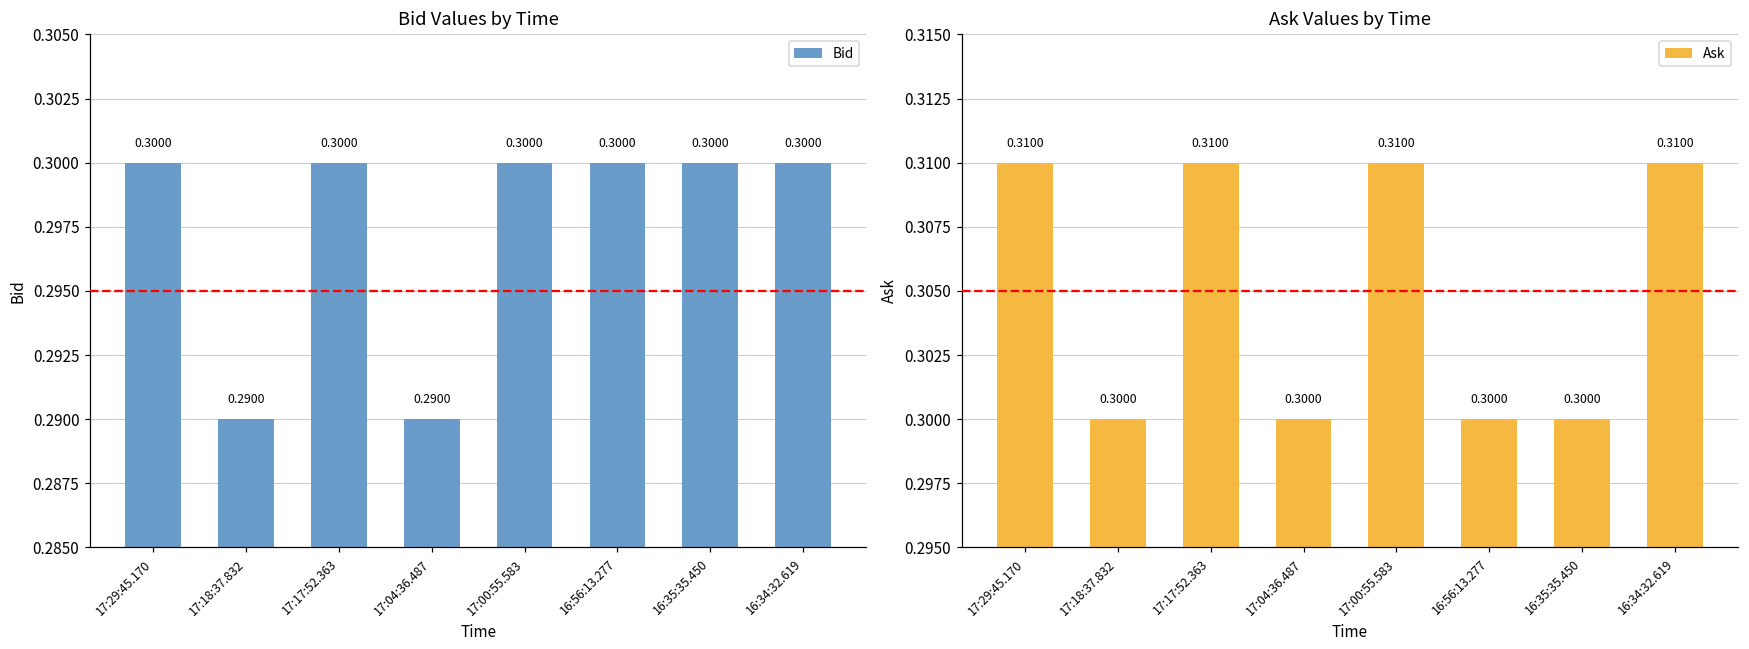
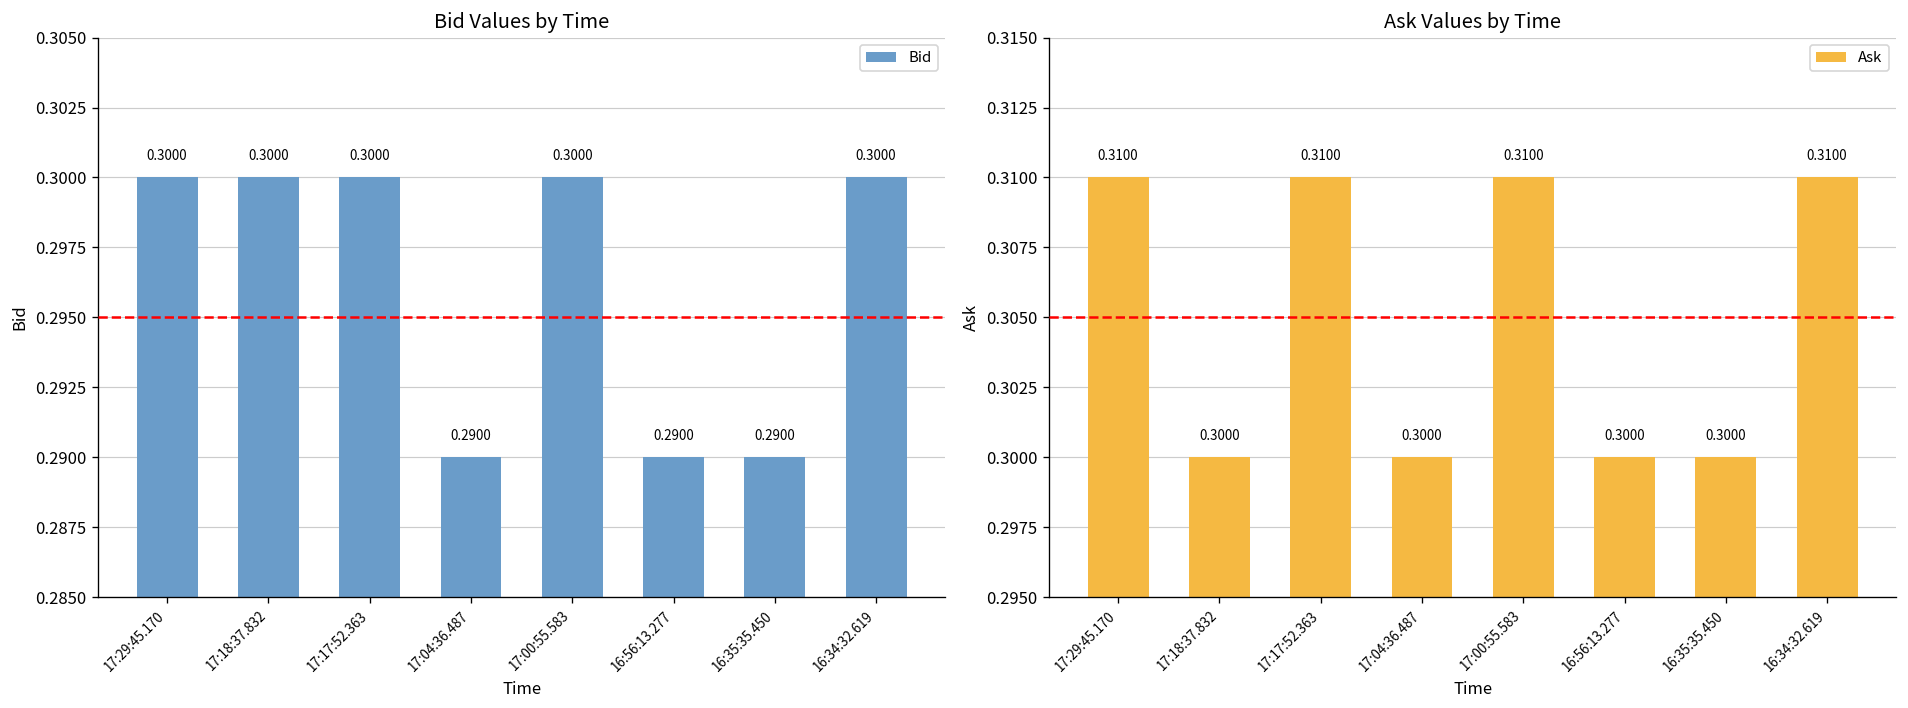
  {
    "Bid Values by Time": {
      "17:29:45.170": 0.3000,
-     "17:18:37.832": 0.2900,
+     "17:18:37.832": 0.3000,
      "17:17:52.363": 0.3000,
      "17:04:36.487": 0.2900,
      "17:00:55.583": 0.3000,
-     "16:56:13.277": 0.3000,
-     "16:35:35.450": 0.3000,
+     "16:56:13.277": 0.2900,
+     "16:35:35.450": 0.2900,
      "16:34:32.619": 0.3000
    },
    "Ask Values by Time": {
      "17:29:45.170": 0.3100,
      "17:18:37.832": 0.3000,
      "17:17:52.363": 0.3100,
      "17:04:36.487": 0.3000,
      "17:00:55.583": 0.3100,
      "16:56:13.277": 0.3000,
      "16:35:35.450": 0.3000,
      "16:34:32.619": 0.3100
    }
  }
